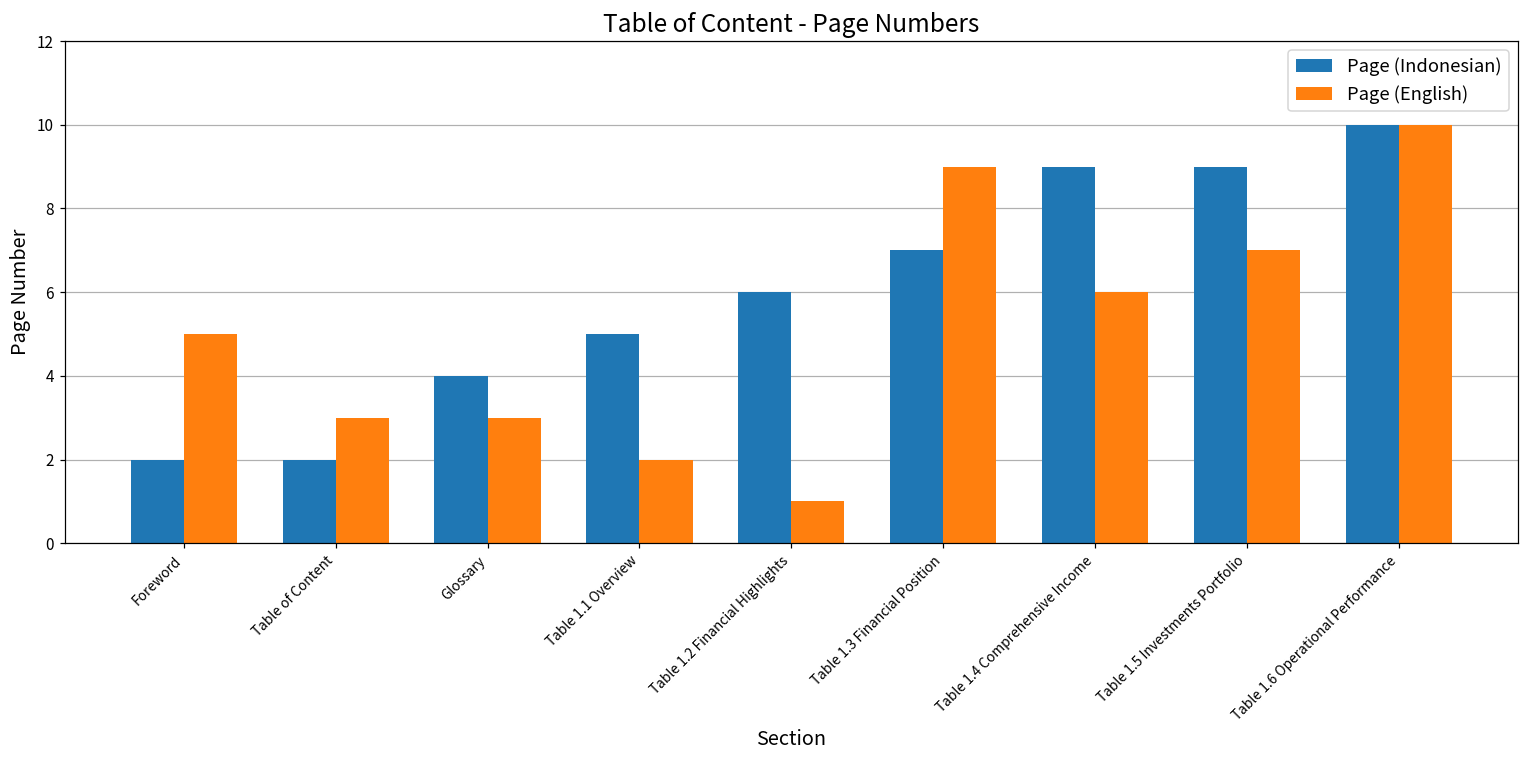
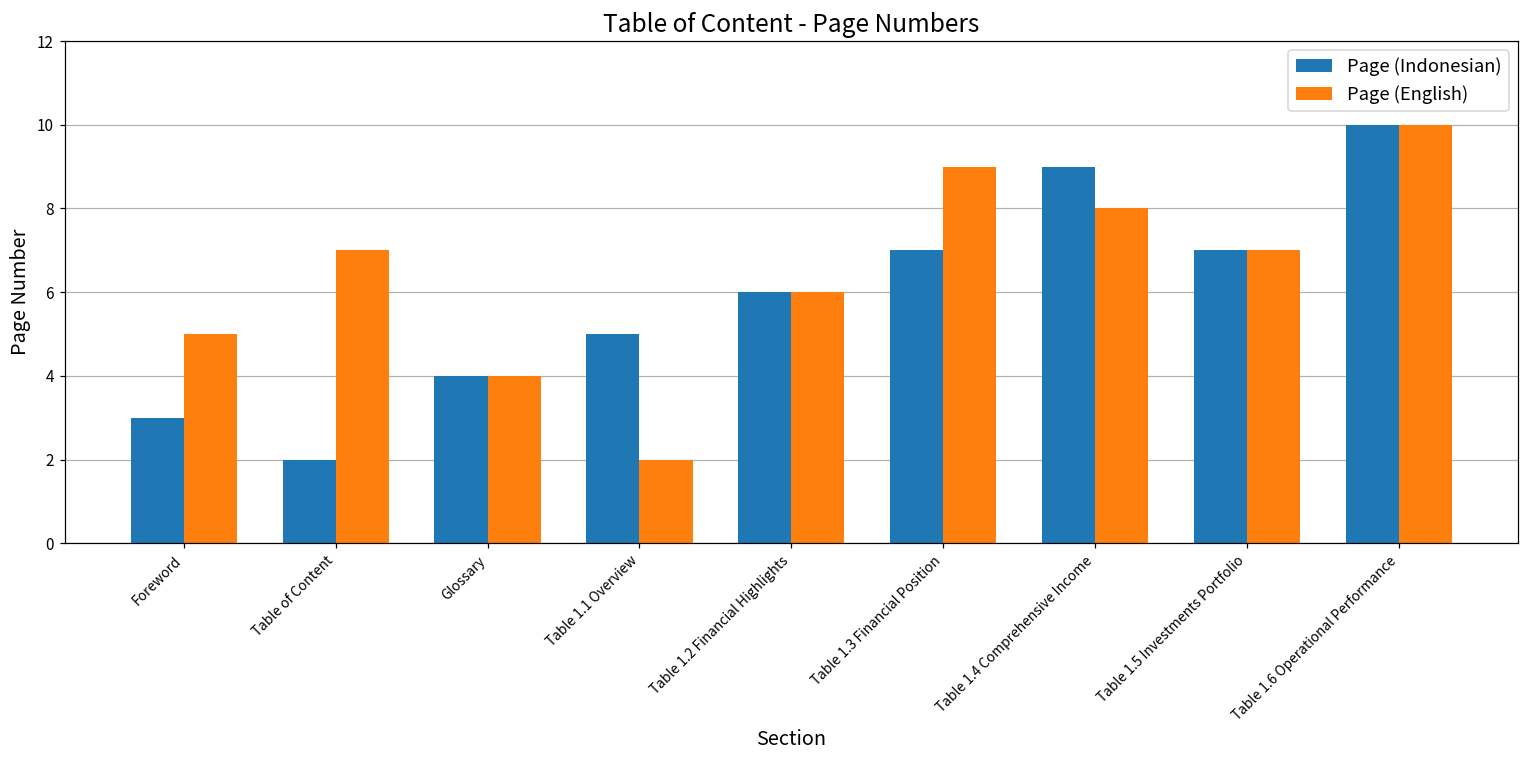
  {
    "Page (Indonesian)": {
-     "Foreword": 2,
+     "Foreword": 3,
      "Table of Content": 2,
      "Glossary": 4,
      "Table 1.1 Overview": 5,
      "Table 1.2 Financial Highlights": 6,
      "Table 1.3 Financial Position": 7,
      "Table 1.4 Comprehensive Income": 9,
-     "Table 1.5 Investments Portfolio": 9,
+     "Table 1.5 Investments Portfolio": 7,
      "Table 1.6 Operational Performance": 10
    },
    "Page (English)": {
      "Foreword": 5,
-     "Table of Content": 3,
-     "Glossary": 3,
+     "Table of Content": 7,
+     "Glossary": 4,
      "Table 1.1 Overview": 2,
-     "Table 1.2 Financial Highlights": 1,
+     "Table 1.2 Financial Highlights": 6,
      "Table 1.3 Financial Position": 9,
-     "Table 1.4 Comprehensive Income": 6,
+     "Table 1.4 Comprehensive Income": 8,
      "Table 1.5 Investments Portfolio": 7,
      "Table 1.6 Operational Performance": 10
    }
  }
